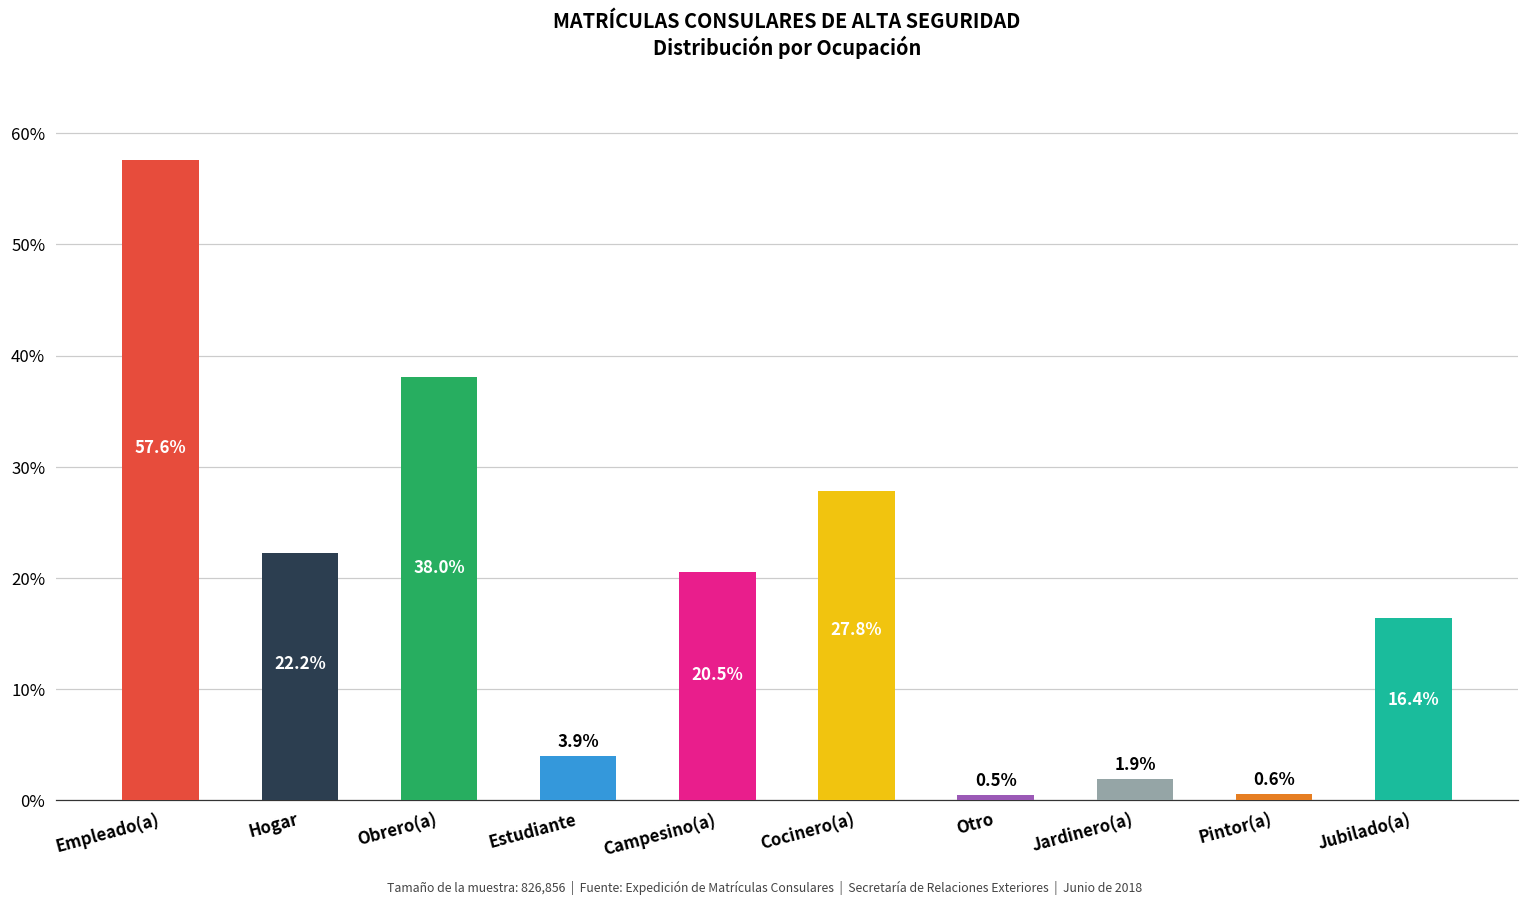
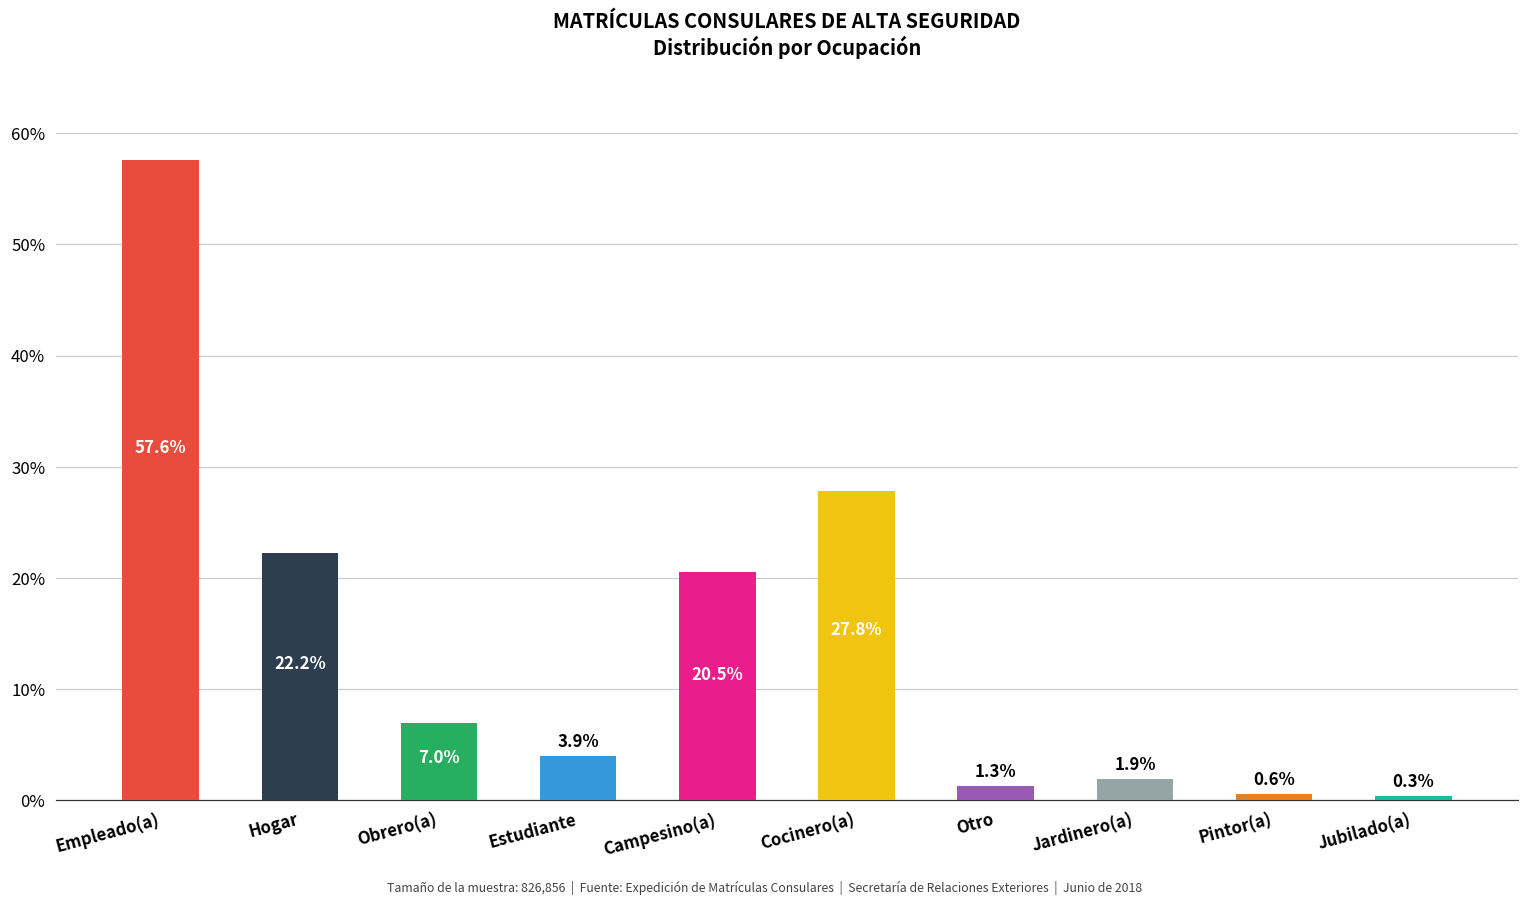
  {
    "Empleado(a)": "57.6%",
    "Hogar": "22.2%",
-   "Obrero(a)": "38.0%",
+   "Obrero(a)": "7.0%",
    "Estudiante": "3.9%",
    "Campesino(a)": "20.5%",
    "Cocinero(a)": "27.8%",
-   "Otro": "0.5%",
+   "Otro": "1.3%",
    "Jardinero(a)": "1.9%",
    "Pintor(a)": "0.6%",
-   "Jubilado(a)": "16.4%"
+   "Jubilado(a)": "0.3%"
  }
